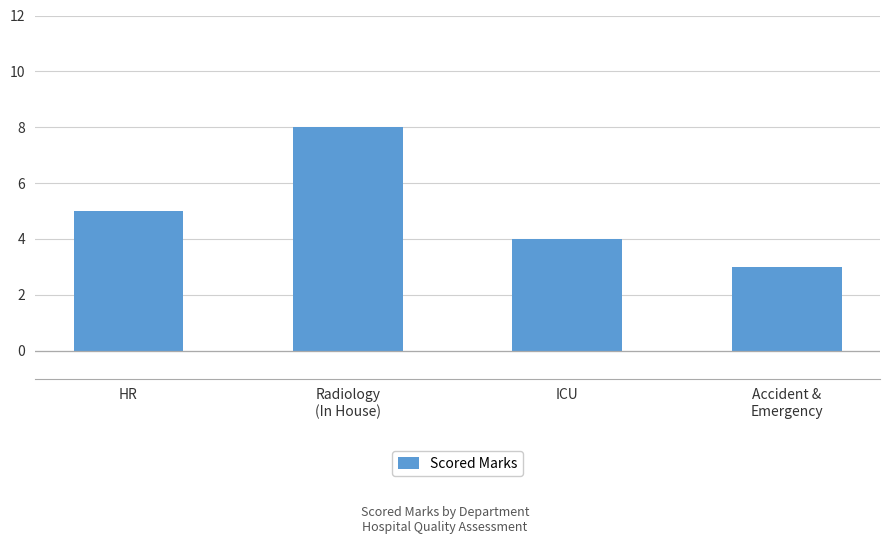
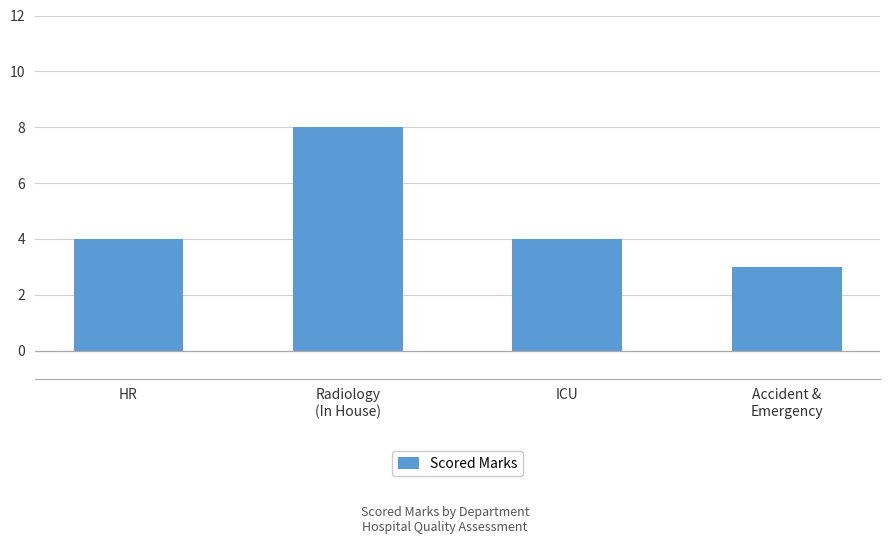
  {
-   "HR": 5,
+   "HR": 4,
    "Radiology (In House)": 8,
    "ICU": 4,
    "Accident & Emergency": 3
  }
